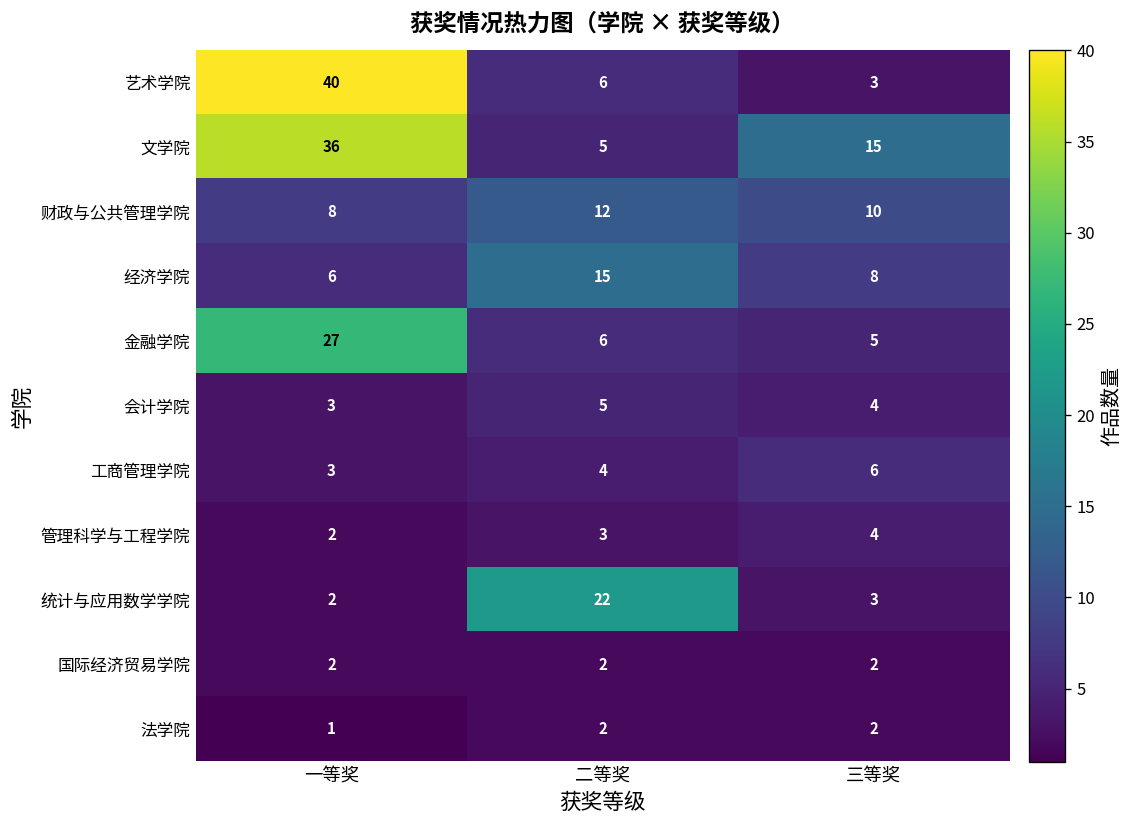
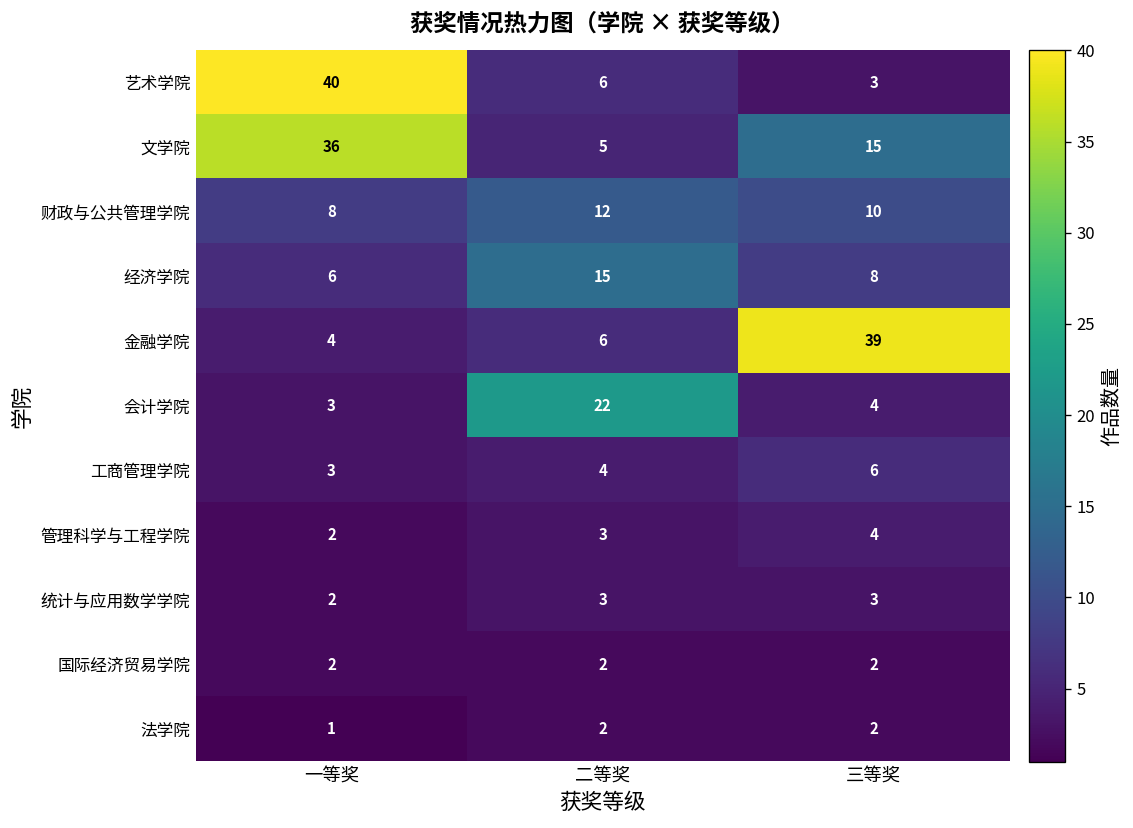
  {
    "艺术学院": {
      "一等奖": 40,
      "二等奖": 6,
      "三等奖": 3
    },
    "文学院": {
      "一等奖": 36,
      "二等奖": 5,
      "三等奖": 15
    },
    "财政与公共管理学院": {
      "一等奖": 8,
      "二等奖": 12,
      "三等奖": 10
    },
    "经济学院": {
      "一等奖": 6,
      "二等奖": 15,
      "三等奖": 8
    },
    "金融学院": {
-     "一等奖": 27,
+     "一等奖": 4,
      "二等奖": 6,
-     "三等奖": 5
+     "三等奖": 39
    },
    "会计学院": {
      "一等奖": 3,
-     "二等奖": 5,
+     "二等奖": 22,
      "三等奖": 4
    },
    "工商管理学院": {
      "一等奖": 3,
      "二等奖": 4,
      "三等奖": 6
    },
    "管理科学与工程学院": {
      "一等奖": 2,
      "二等奖": 3,
      "三等奖": 4
    },
    "统计与应用数学学院": {
      "一等奖": 2,
-     "二等奖": 22,
+     "二等奖": 3,
      "三等奖": 3
    },
    "国际经济贸易学院": {
      "一等奖": 2,
      "二等奖": 2,
      "三等奖": 2
    },
    "法学院": {
      "一等奖": 1,
      "二等奖": 2,
      "三等奖": 2
    }
  }
